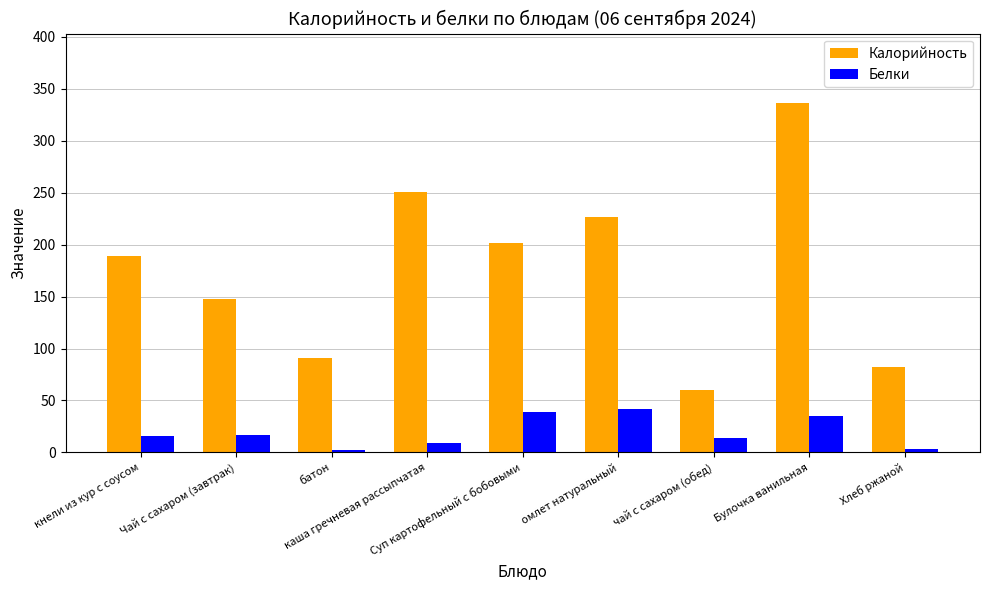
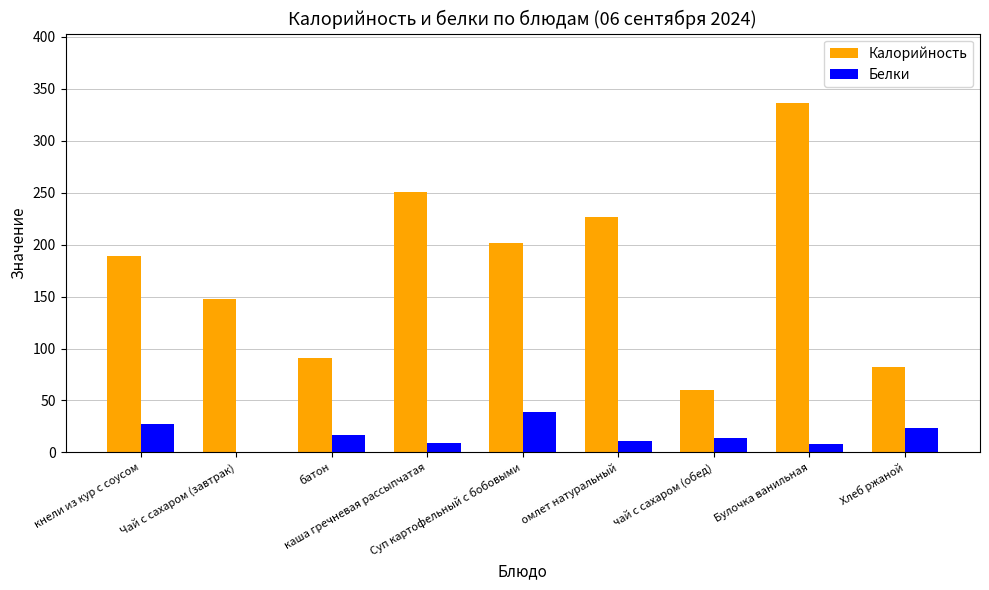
  {
    "Калорийность": {
      "кнели из кур с соусом": 189,
      "Чай с сахаром (завтрак)": 148,
      "батон": 91,
      "каша гречневая рассыпчатая": 251,
      "Суп картофельный с бобовыми": 202,
      "омлет натуральный": 227,
      "чай с сахаром (обед)": 60,
      "Булочка ванильная": 336,
      "Хлеб ржаной": 82
    },
    "Белки": {
-     "кнели из кур с соусом": 16,
-     "Чай с сахаром (завтрак)": 17,
-     "батон": 2,
+     "кнели из кур с соусом": 27,
+     "Чай с сахаром (завтрак)": 0,
+     "батон": 17,
      "каша гречневая рассыпчатая": 9,
      "Суп картофельный с бобовыми": 39,
-     "омлет натуральный": 42,
+     "омлет натуральный": 11,
      "чай с сахаром (обед)": 14,
-     "Булочка ванильная": 35,
-     "Хлеб ржаной": 3
+     "Булочка ванильная": 8,
+     "Хлеб ржаной": 24
    }
  }
